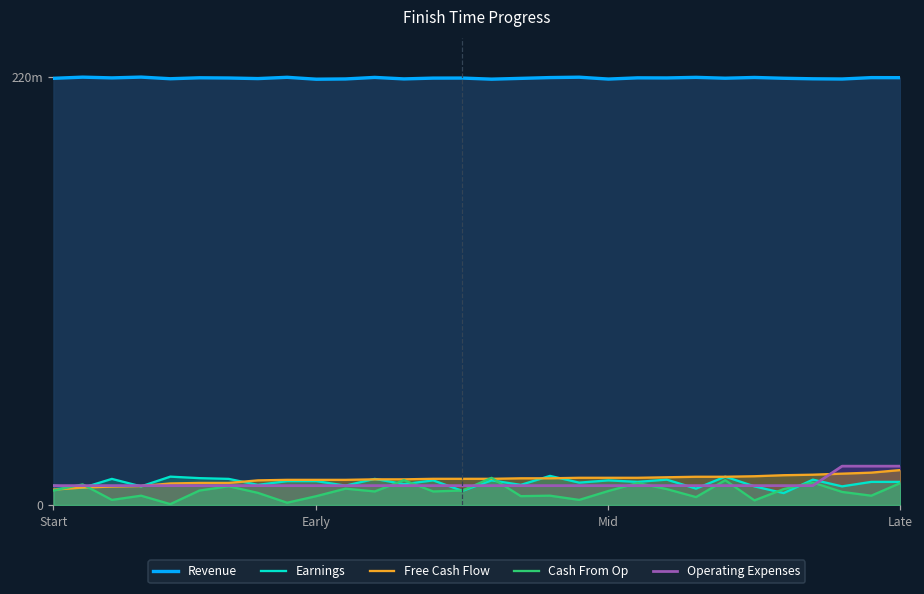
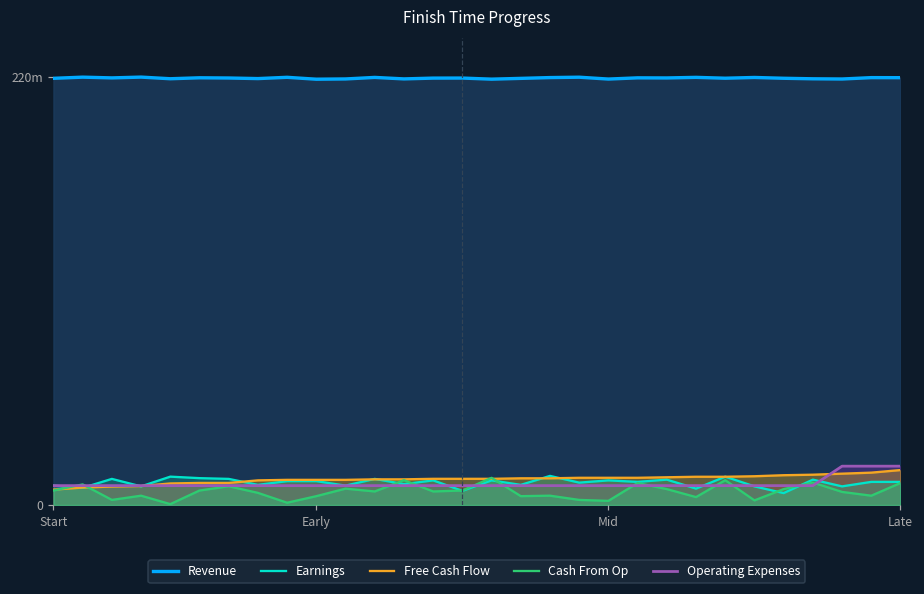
  {
    "Revenue": {
      "Start": "219m",
      "Early": "219m",
      "Mid": "219m",
      "Late": "220m"
    },
    "Free Cash Flow": {
      "Late": "18m"
    },
    "Cash From Op": {
      "Early": "5m",
-     "Mid": "7m"
+     "Mid": "2m"
    },
    "Operating Expenses": {
      "Early": "10m",
      "Mid": "10m",
      "Late": "20m"
    }
  }
